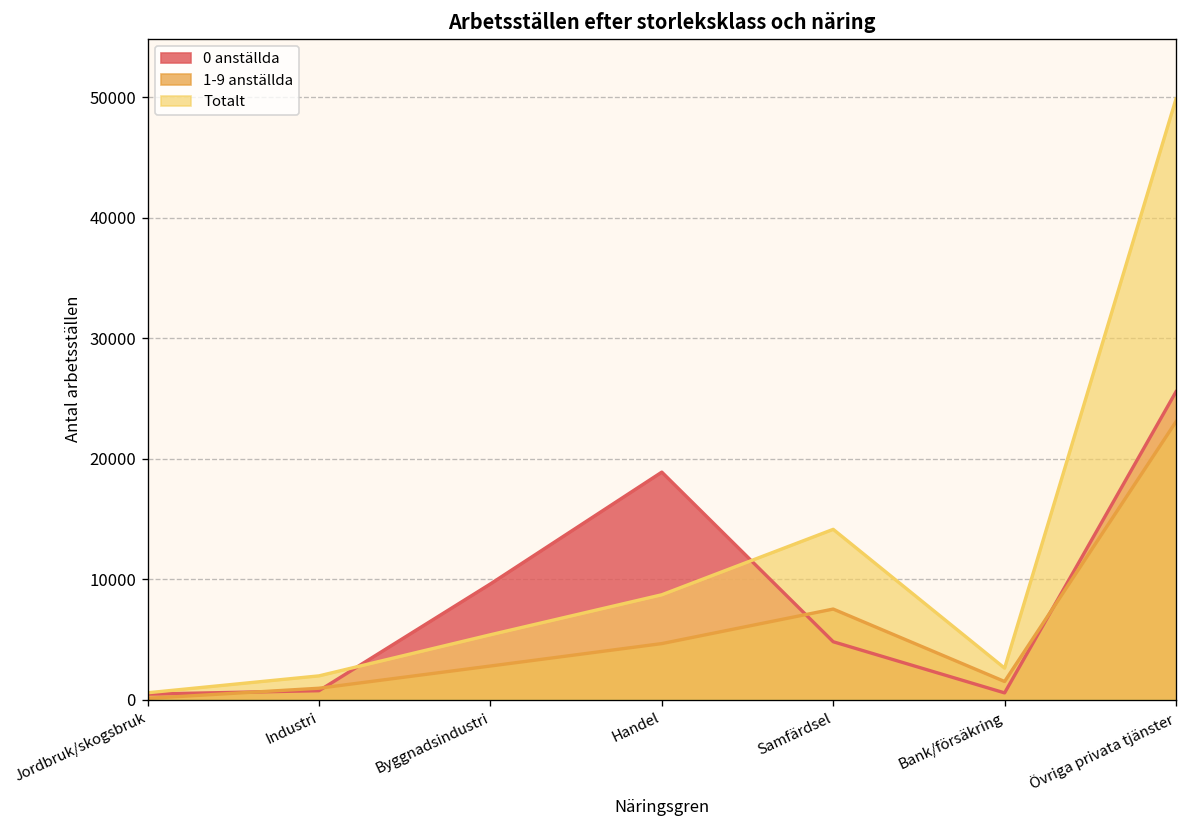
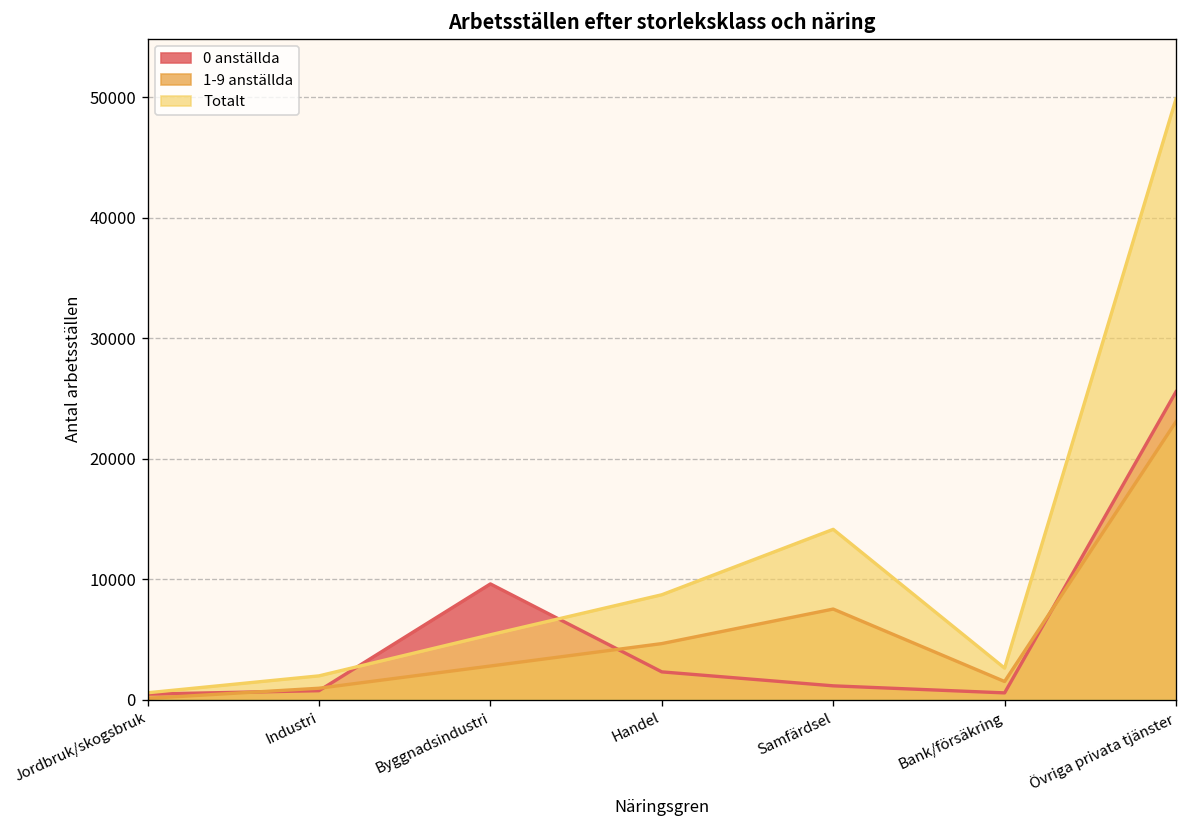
  {
    "0 anställda": {
      "Byggnadsindustri": 9600,
-     "Handel": 18900,
-     "Samfärdsel": 4800,
+     "Handel": 2300,
+     "Samfärdsel": 1100,
      "Bank/försäkring": 600,
      "Övriga privata tjänster": 25600
    }
  }
